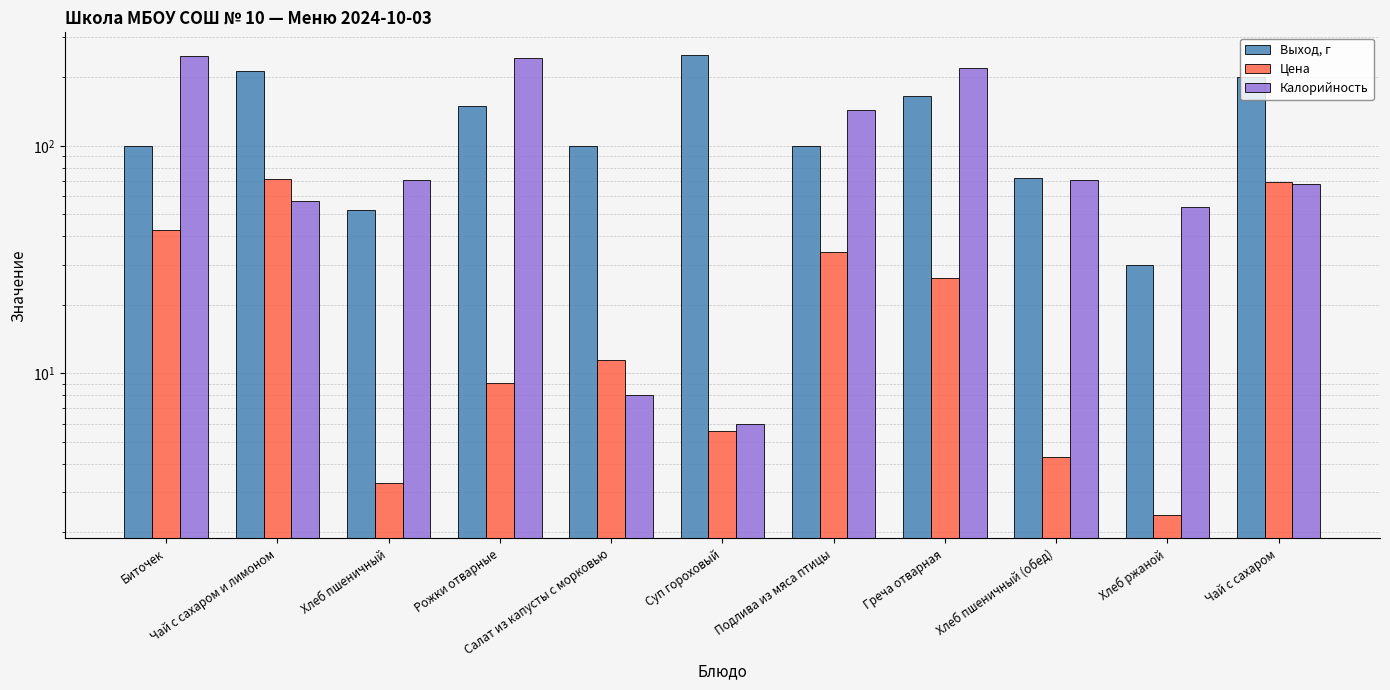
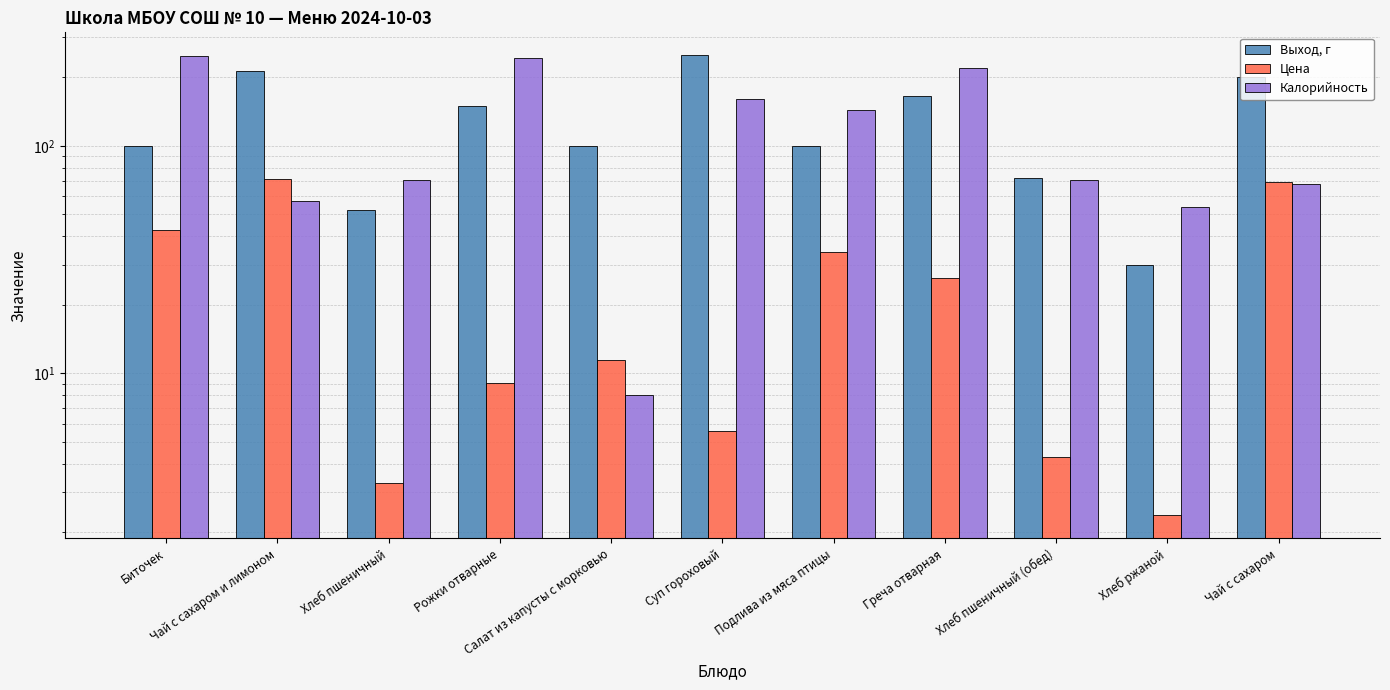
  {
    "Выход, г": {
      "Биточек": 100,
      "Чай с сахаром и лимоном": 210,
      "Хлеб пшеничный": 52,
      "Рожки отварные": 150,
      "Салат из капусты с морковью": 100,
      "Суп гороховый": 250,
      "Подлива из мяса птицы": 100,
      "Греча отварная": 170,
      "Хлеб пшеничный (обед)": 72,
      "Хлеб ржаной": 30
    },
    "Цена": {
      "Биточек": 43,
      "Чай с сахаром и лимоном": 72,
      "Хлеб пшеничный": 3.3,
      "Рожки отварные": 9,
      "Салат из капусты с морковью": 11,
      "Суп гороховый": 5.6,
      "Подлива из мяса птицы": 34,
      "Греча отварная": 26,
      "Хлеб пшеничный (обед)": 4.3,
      "Хлеб ржаной": 2.4,
      "Чай с сахаром": 69
    },
    "Калорийность": {
      "Биточек": 250,
      "Чай с сахаром и лимоном": 57,
      "Хлеб пшеничный": 71,
      "Рожки отварные": 240,
      "Салат из капусты с морковью": 8,
-     "Суп гороховый": 6,
+     "Суп гороховый": 160,
      "Подлива из мяса птицы": 140,
      "Греча отварная": 220,
      "Хлеб пшеничный (обед)": 71,
      "Хлеб ржаной": 54,
      "Чай с сахаром": 68
    }
  }
